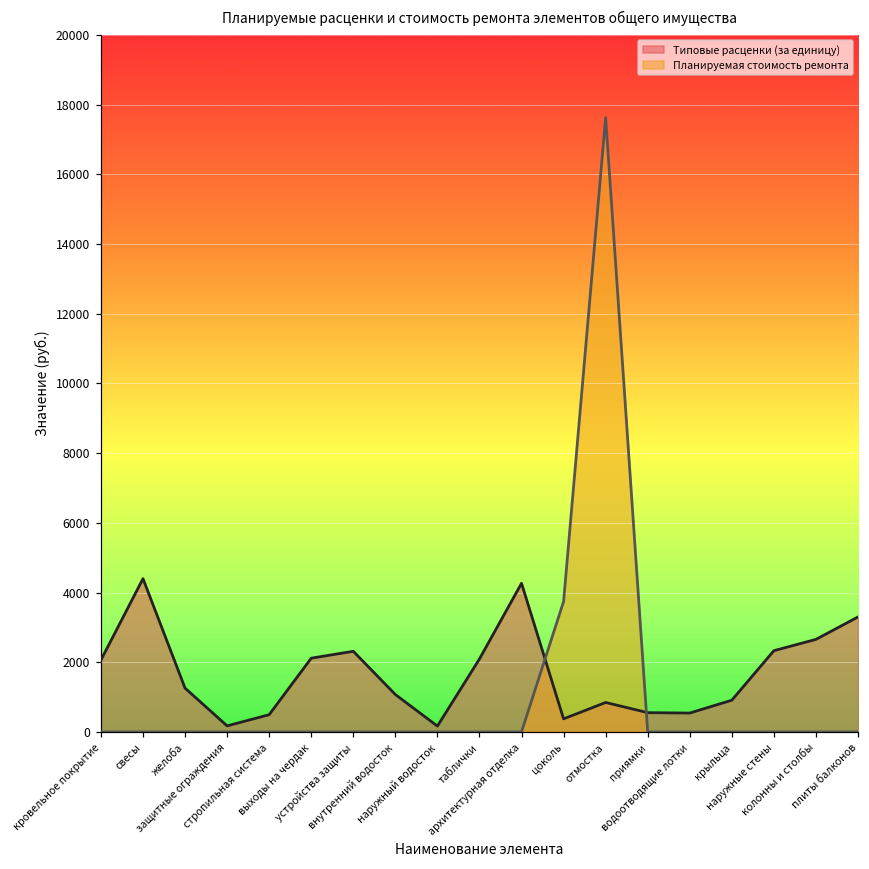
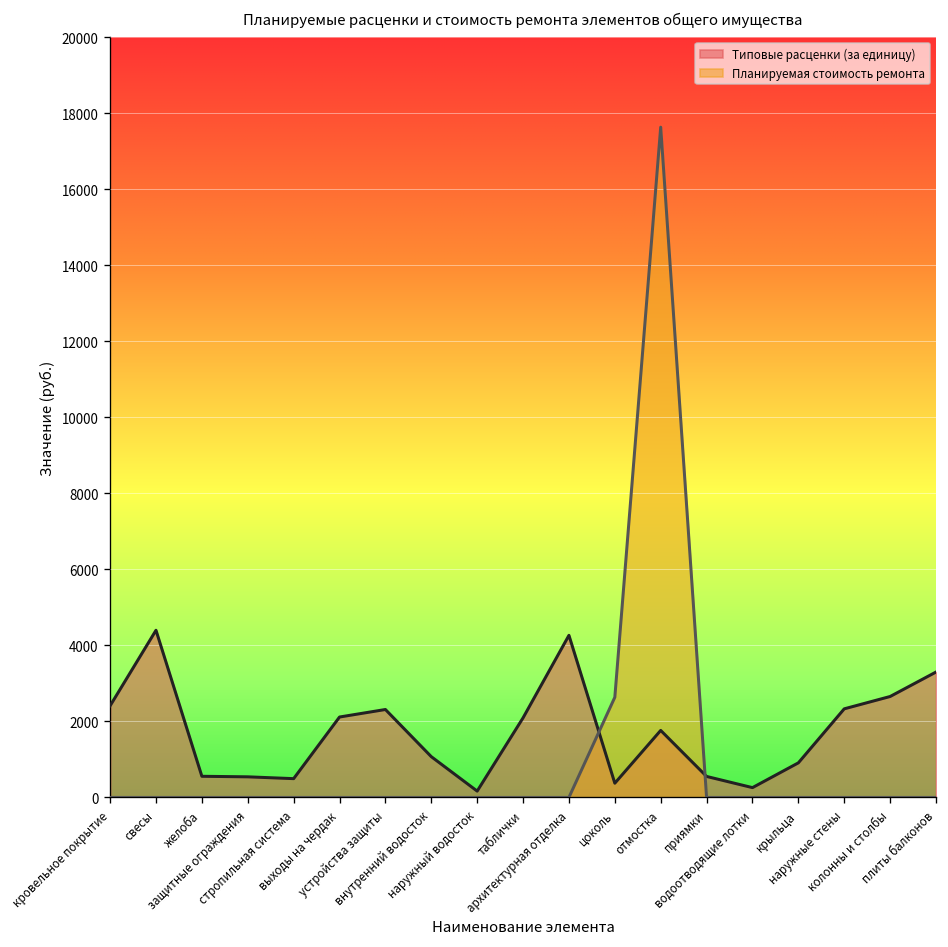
  {
    "Типовые расценки (за единицу)": {
-     "кровельное покрытие": 2100,
+     "кровельное покрытие": 2400,
      "свесы": 4400,
-     "желоба": 1300,
-     "защитные ограждения": 200,
+     "желоба": 600,
+     "защитные ограждения": 500,
      "стропильная система": 500,
      "выходы на чердак": 2100,
      "устройства защиты": 2300,
      "внутренний водосток": 1100,
      "наружный водосток": 200,
      "таблички": 2100,
      "архитектурная отделка": 4300,
      "цоколь": 400,
-     "отмостка": 800,
+     "отмостка": 1800,
      "приямки": 600,
-     "водоотводящие лотки": 500,
+     "водоотводящие лотки": 300,
      "крыльца": 900,
      "наружные стены": 2300,
      "колонны и столбы": 2700,
      "плиты балконов": 3300
    },
    "Планируемая стоимость ремонта": {
      "кровельное покрытие": 0,
      "свесы": 0,
      "желоба": 0,
      "защитные ограждения": 0,
      "стропильная система": 0,
      "выходы на чердак": 0,
      "устройства защиты": 0,
      "внутренний водосток": 0,
      "наружный водосток": 0,
      "таблички": 0,
      "архитектурная отделка": 0,
-     "цоколь": 3700,
+     "цоколь": 2600,
      "отмостка": 17600,
      "приямки": 0,
      "водоотводящие лотки": 0,
      "крыльца": 0,
      "наружные стены": 0,
      "колонны и столбы": 0,
      "плиты балконов": 0
    }
  }
